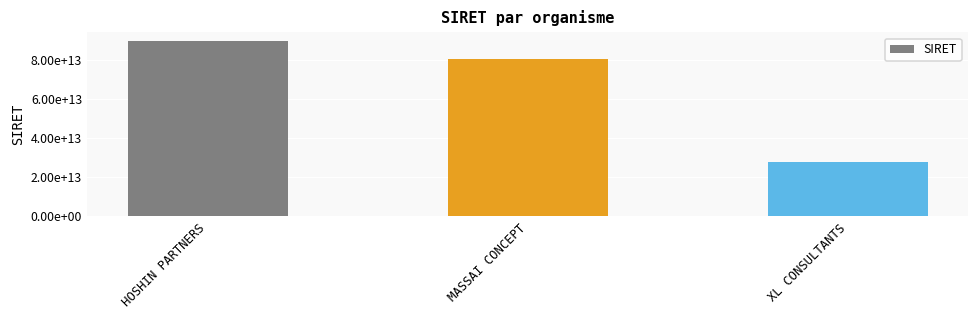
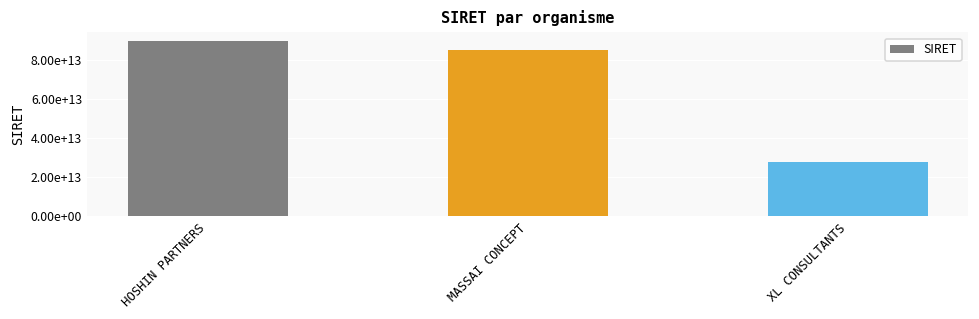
  {
    "HOSHIN PARTNERS": 90000000000000,
-   "MASSAI CONCEPT": 80000000000000,
+   "MASSAI CONCEPT": 85000000000000,
    "XL CONSULTANTS": 28000000000000
  }
